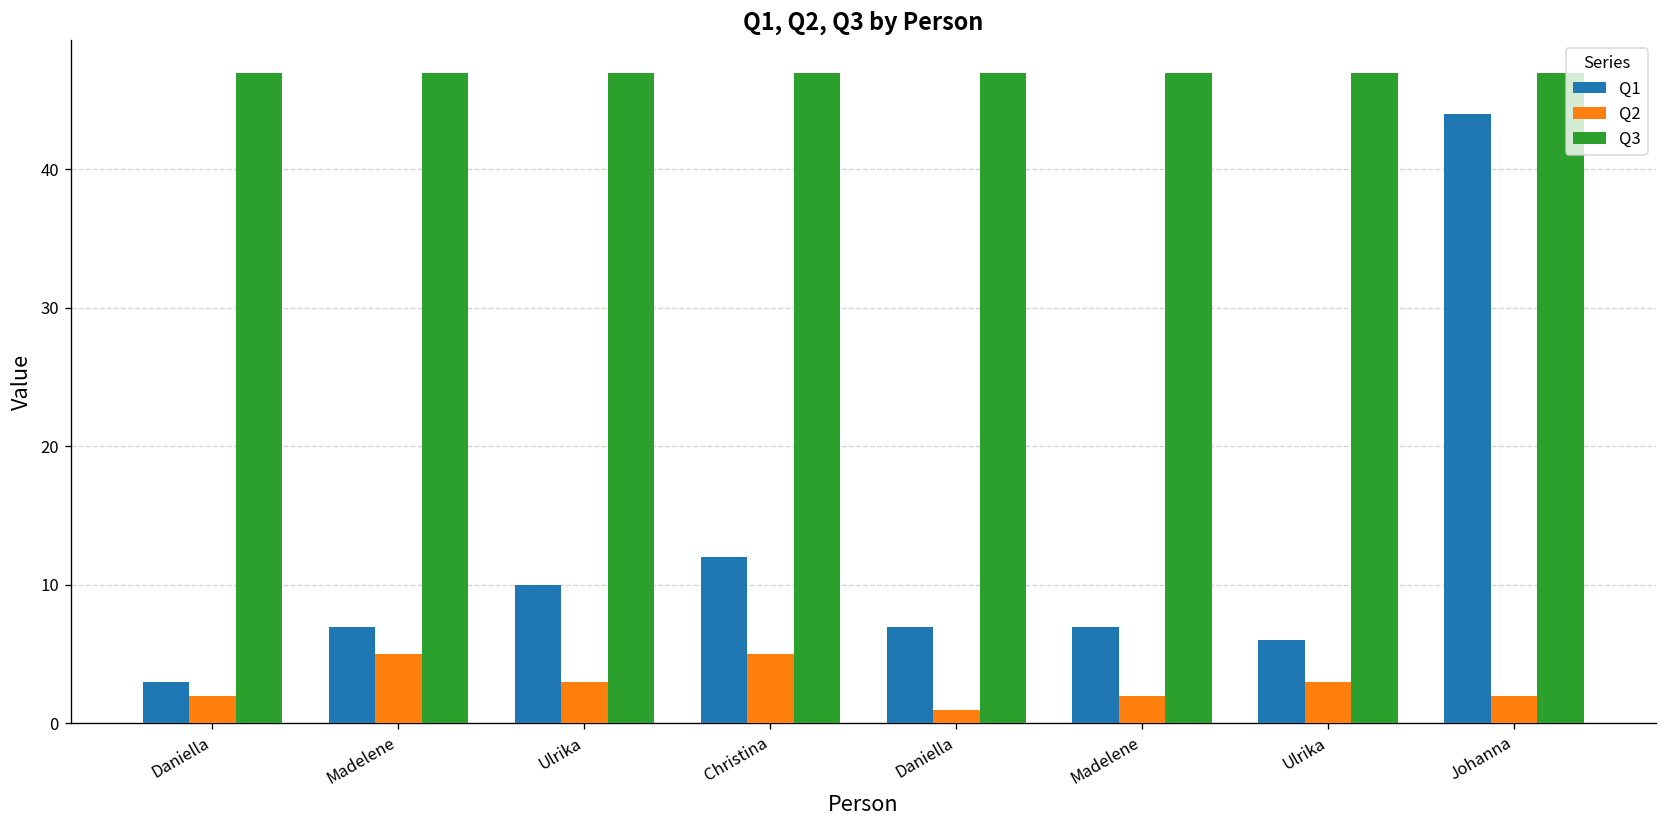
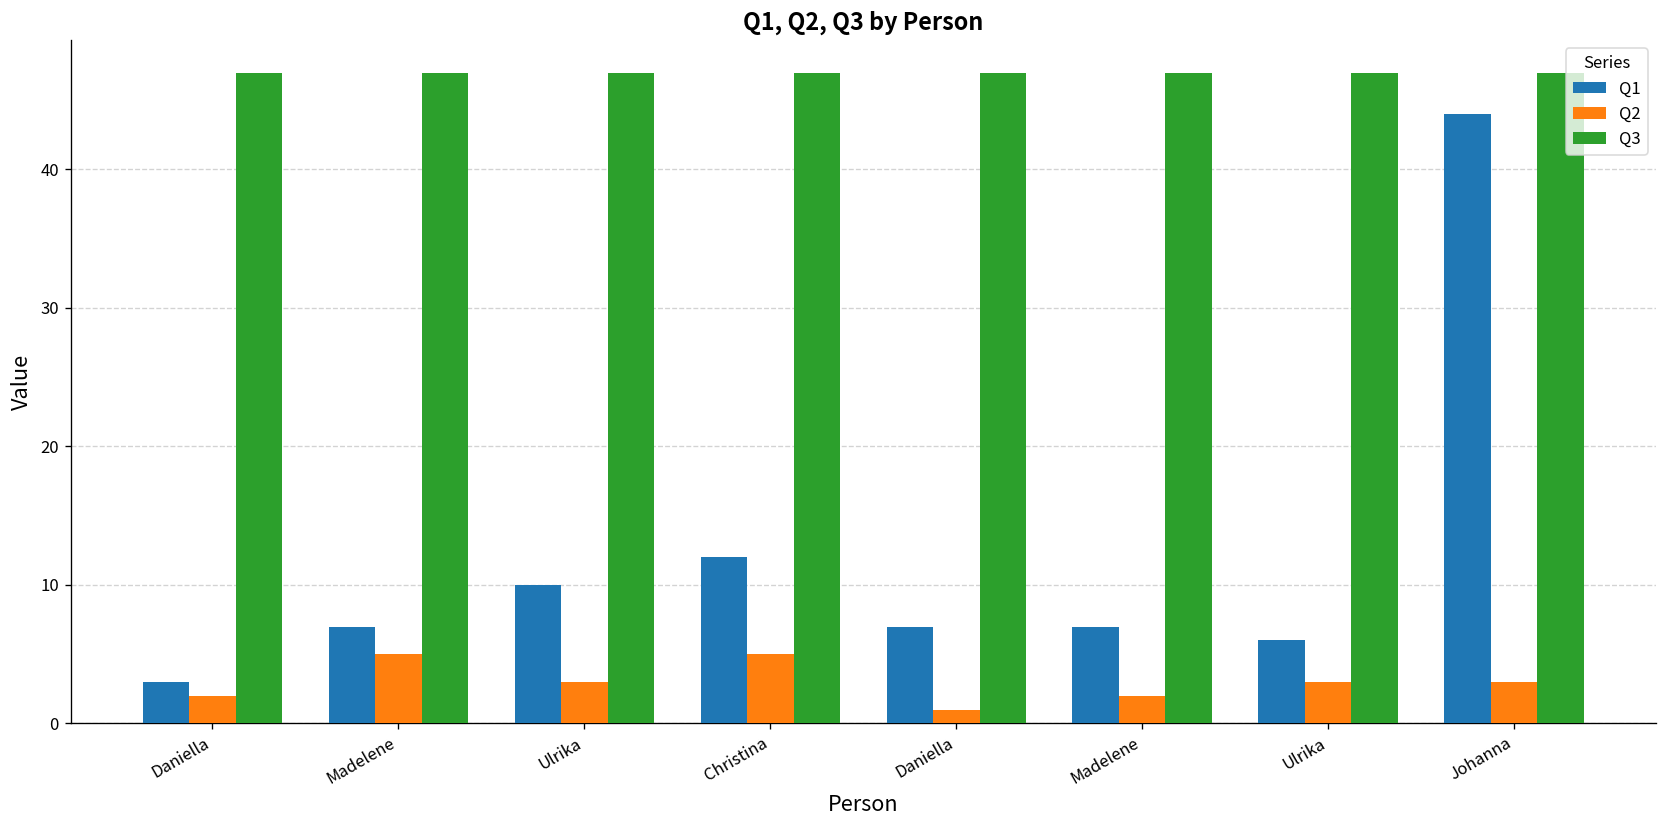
  {
    "Q1": {
      "Christina": 12,
      "Johanna": 44
    },
    "Q2": {
      "Christina": 5,
-     "Johanna": 2
+     "Johanna": 3
    },
    "Q3": {
      "Christina": 47,
      "Johanna": 47
    }
  }
